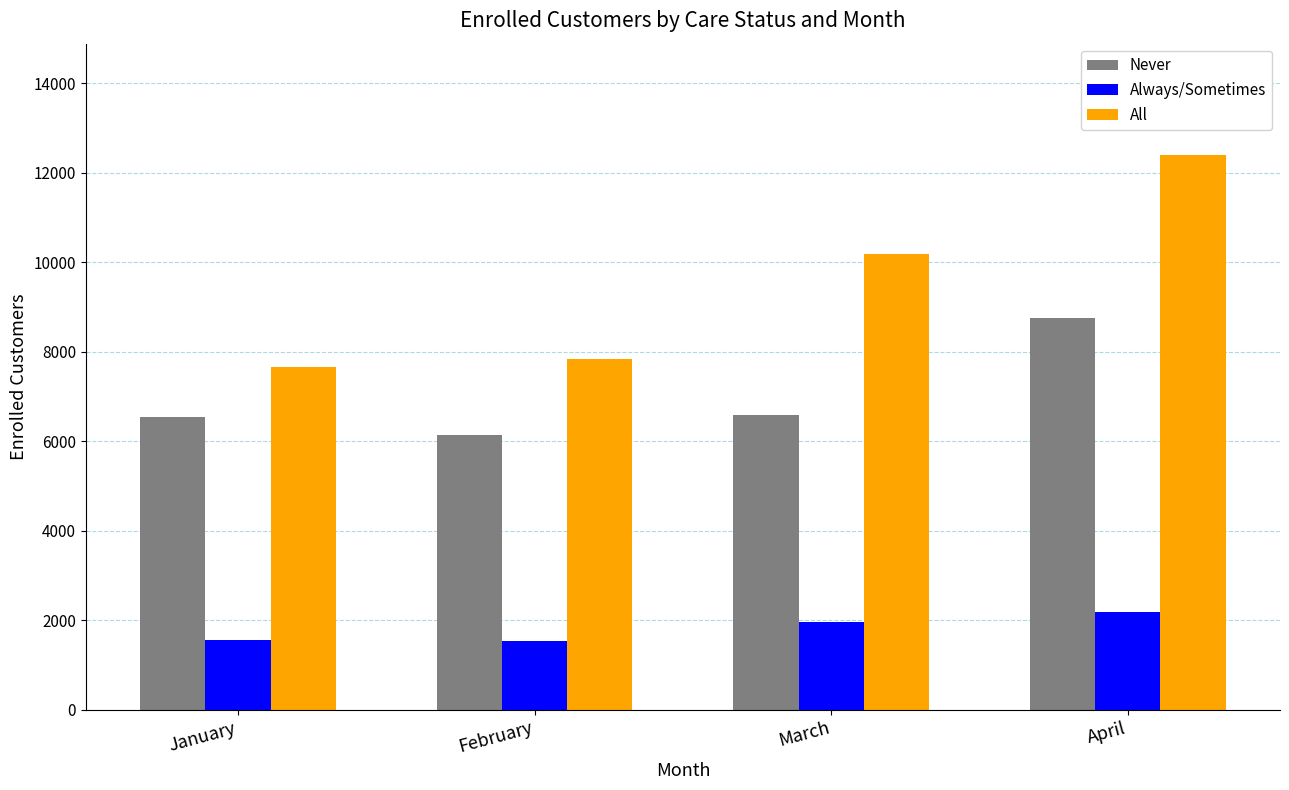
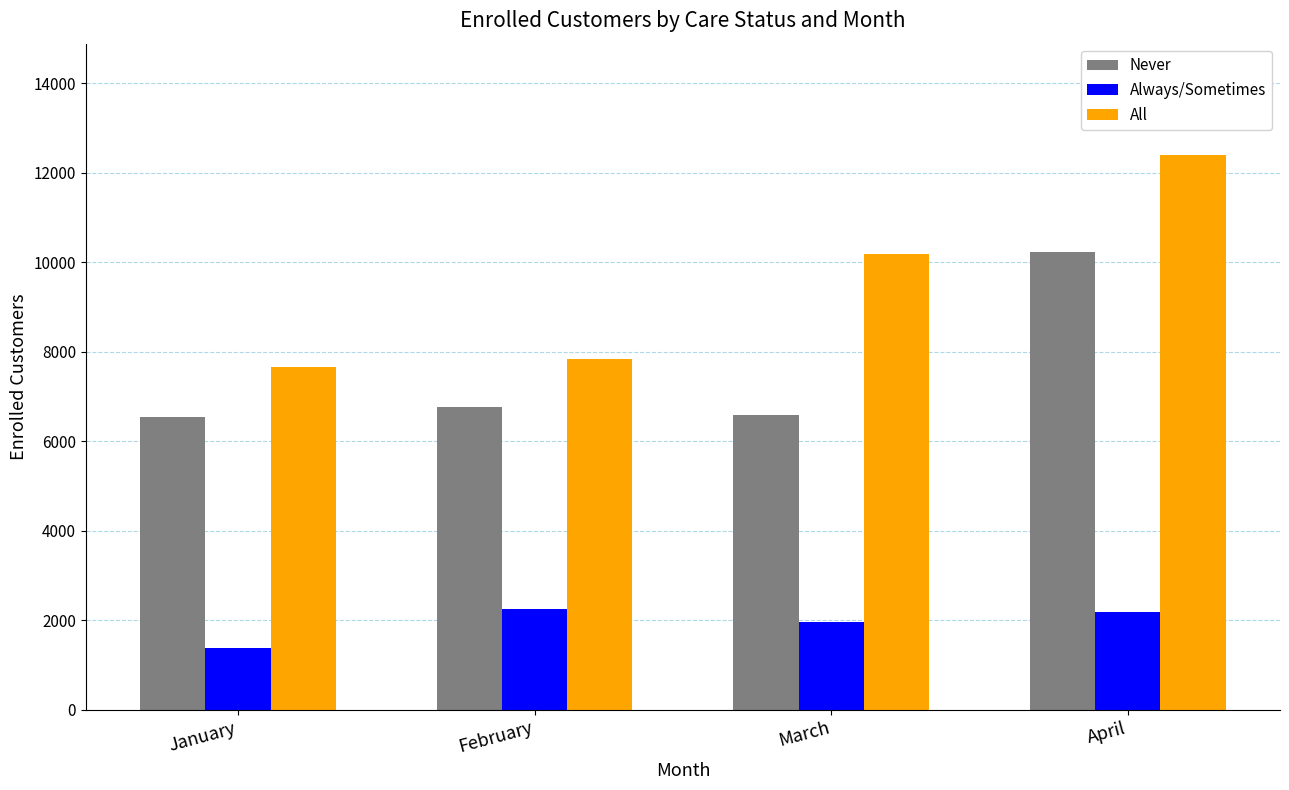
  {
    "Never": {
      "January": 6500,
-     "February": 6100,
+     "February": 6800,
      "March": 6600,
-     "April": 8700
+     "April": 10200
    },
    "Always/Sometimes": {
-     "January": 1600,
-     "February": 1500,
+     "January": 1400,
+     "February": 2300,
      "March": 2000,
      "April": 2200
    },
    "All": {
      "January": 7700,
      "February": 7800,
      "March": 10200,
      "April": 12400
    }
  }
